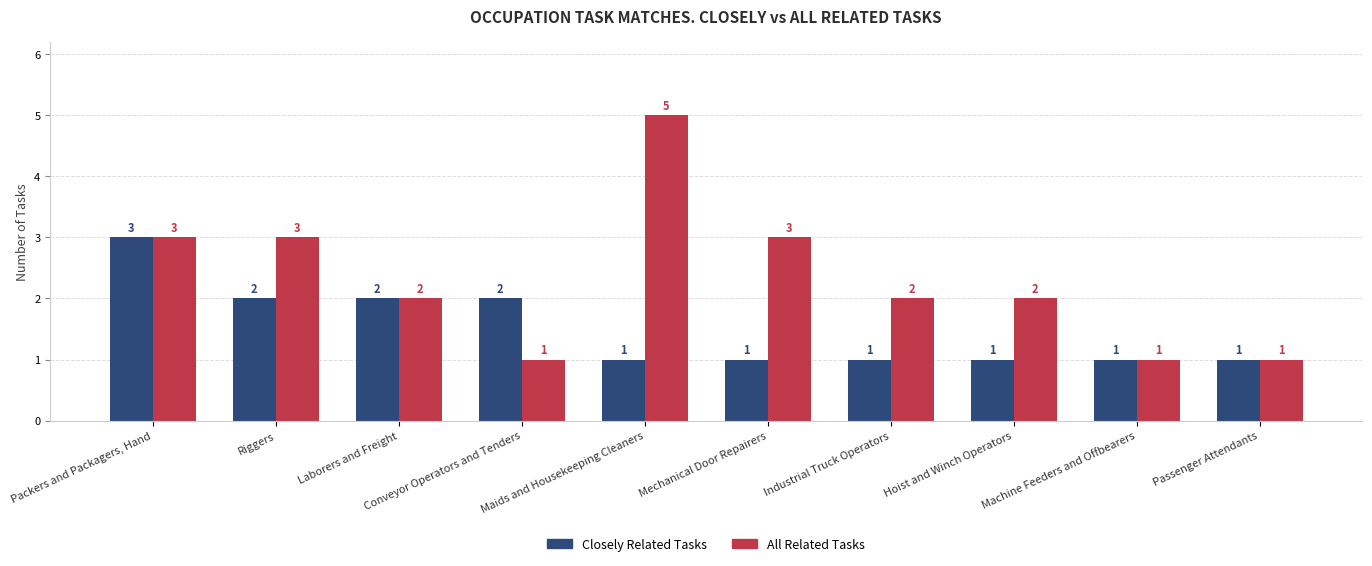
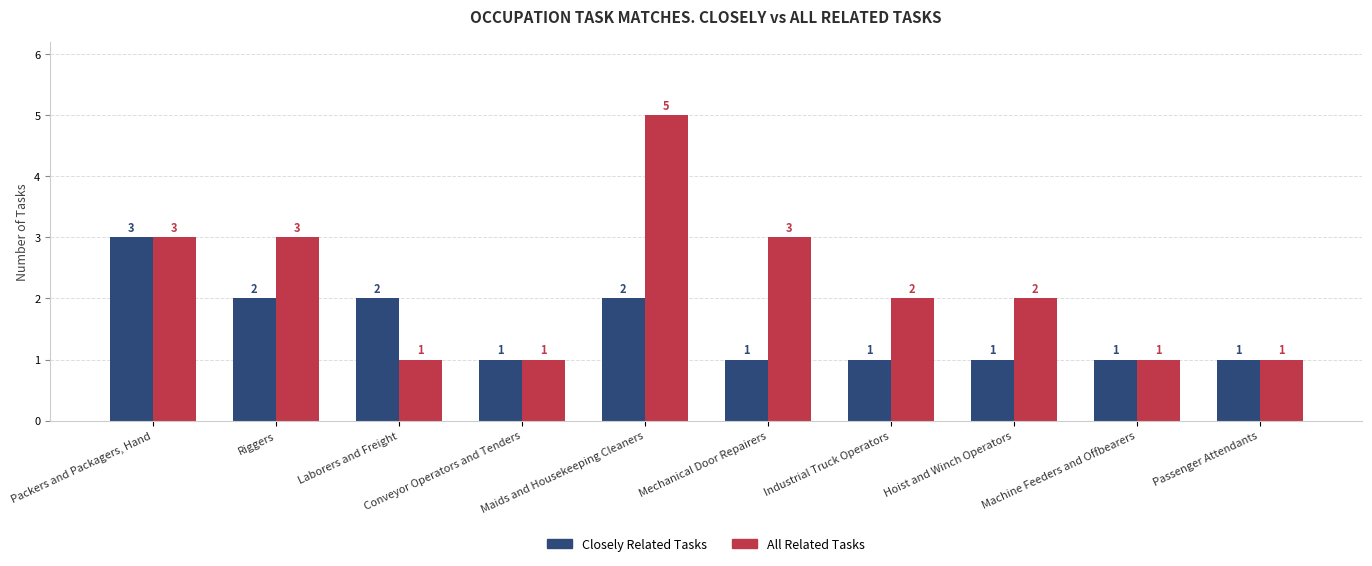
  {
    "Closely Related Tasks": {
      "Packers and Packagers, Hand": 3,
      "Riggers": 2,
      "Laborers and Freight": 2,
-     "Conveyor Operators and Tenders": 2,
-     "Maids and Housekeeping Cleaners": 1,
+     "Conveyor Operators and Tenders": 1,
+     "Maids and Housekeeping Cleaners": 2,
      "Mechanical Door Repairers": 1,
      "Industrial Truck Operators": 1,
      "Hoist and Winch Operators": 1,
      "Machine Feeders and Offbearers": 1,
      "Passenger Attendants": 1
    },
    "All Related Tasks": {
      "Packers and Packagers, Hand": 3,
      "Riggers": 3,
-     "Laborers and Freight": 2,
+     "Laborers and Freight": 1,
      "Conveyor Operators and Tenders": 1,
      "Maids and Housekeeping Cleaners": 5,
      "Mechanical Door Repairers": 3,
      "Industrial Truck Operators": 2,
      "Hoist and Winch Operators": 2,
      "Machine Feeders and Offbearers": 1,
      "Passenger Attendants": 1
    }
  }
